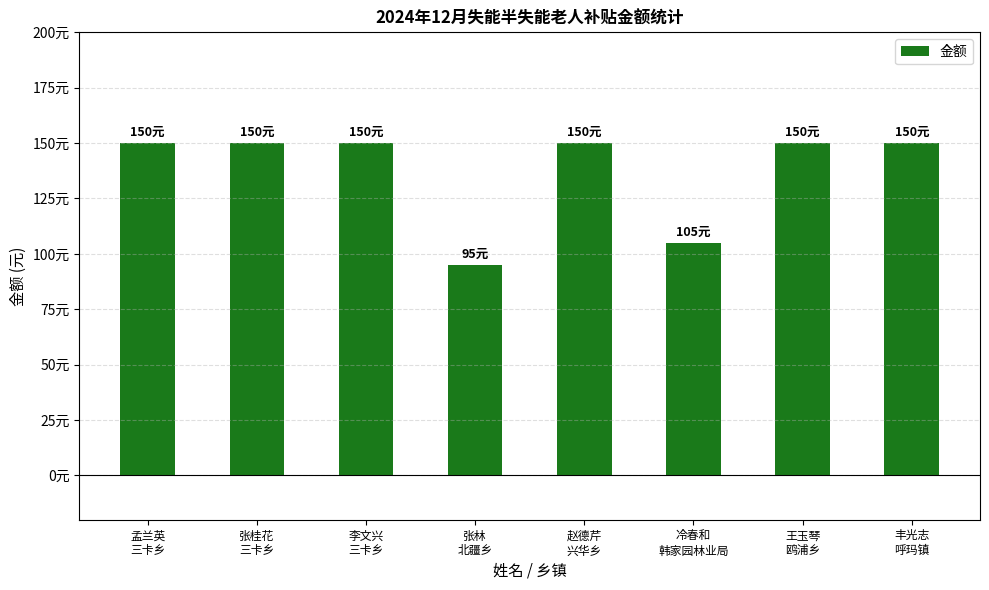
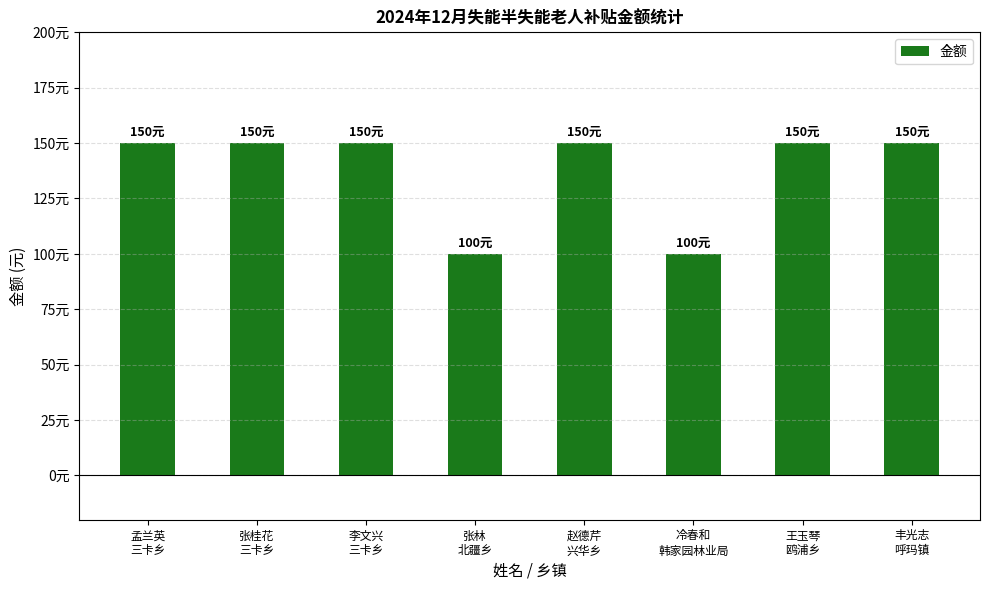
  {
    "孟兰英 三卡乡": "150元",
    "张桂花 三卡乡": "150元",
    "李文兴 三卡乡": "150元",
-   "张林 北疆乡": "95元",
+   "张林 北疆乡": "100元",
    "赵德芹 兴华乡": "150元",
-   "冷春和 韩家园林业局": "105元",
+   "冷春和 韩家园林业局": "100元",
    "王玉琴 鸥浦乡": "150元",
    "丰光志 呼玛镇": "150元"
  }
